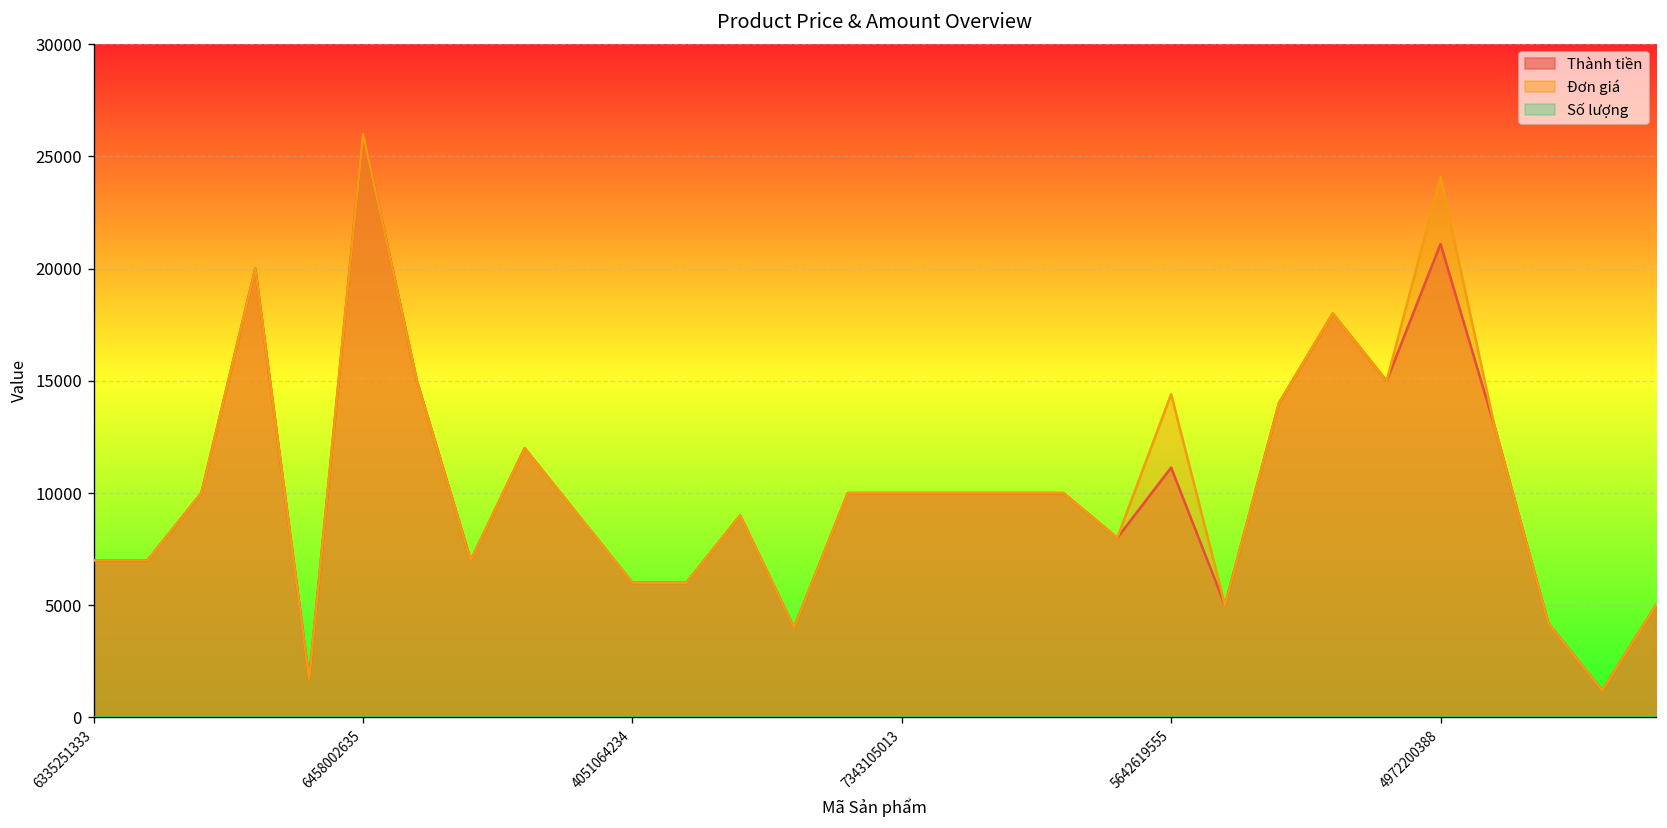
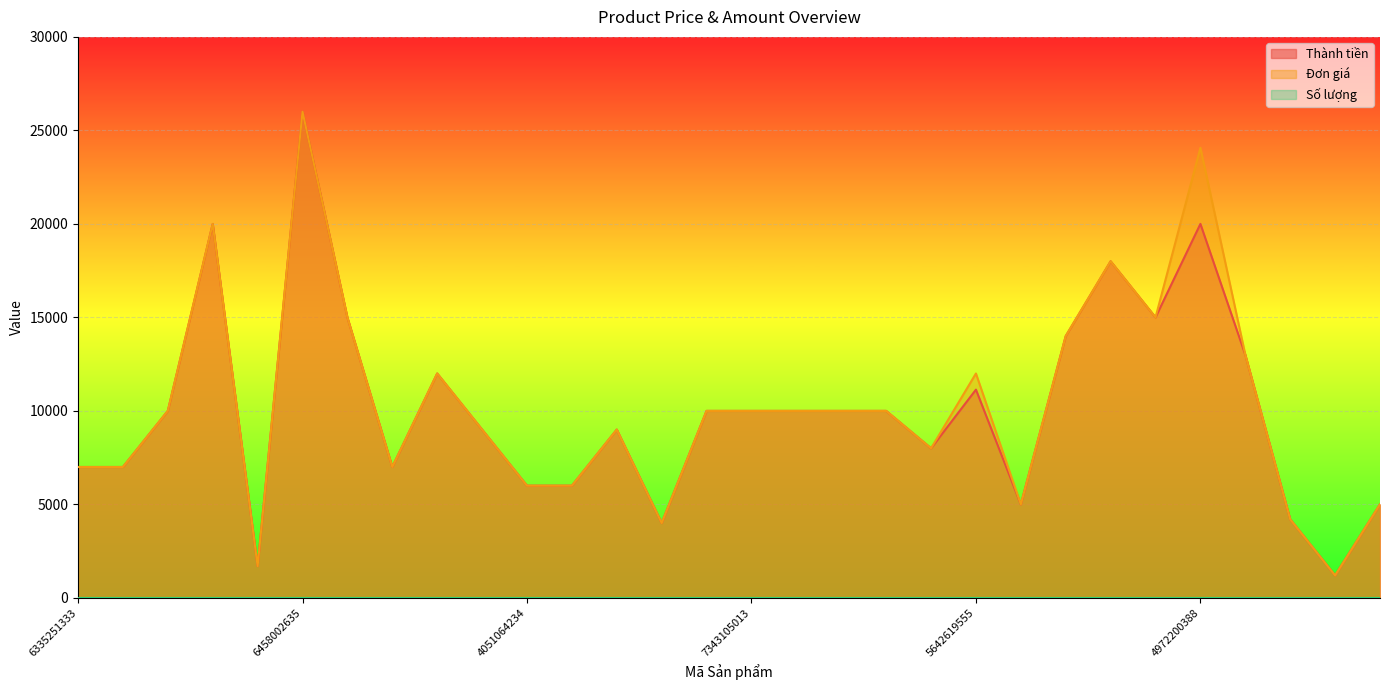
  {
    "Thành tiền": {
      "5642619555": 11100,
-     "4972200388": 21100
+     "4972200388": 20000
    },
    "Đơn giá": {
-     "5642619555": 14400,
+     "5642619555": 12000,
      "4972200388": 24100
    },
    "Số lượng": {
      "6458002635": 0,
      "5642619555": 0,
      "4972200388": 0
    }
  }
